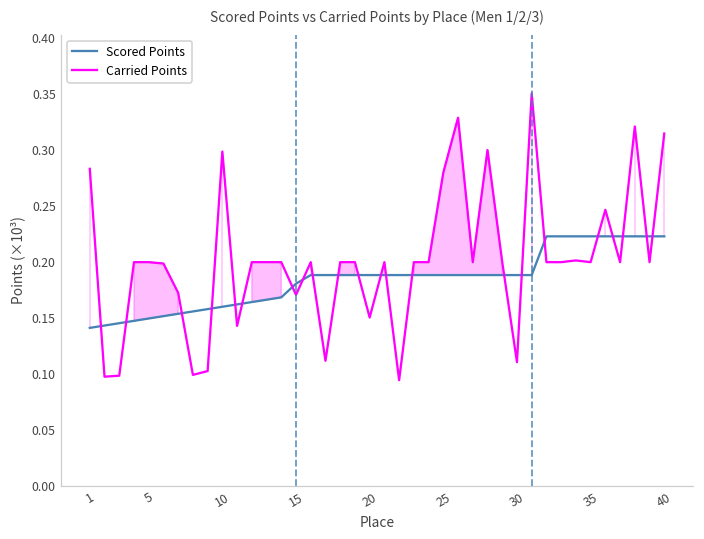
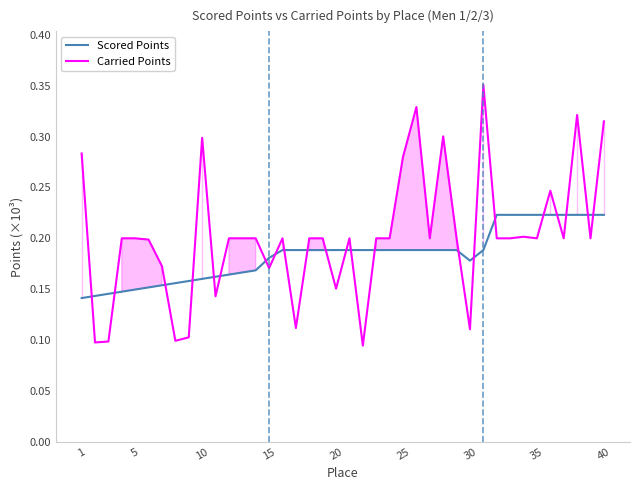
  {
    "Scored Points": {
      "1": 0.141,
      "5": 0.150,
      "10": 0.160,
      "15": 0.181,
      "20": 0.188,
      "25": 0.188,
-     "30": 0.188,
+     "30": 0.178,
      "35": 0.223,
      "40": 0.223
    },
    "Carried Points": {
      "1": 0.283,
      "5": 0.200,
      "10": 0.299,
      "15": 0.171,
      "20": 0.151,
      "25": 0.280,
      "30": 0.111,
      "35": 0.200,
      "40": 0.315
    }
  }
